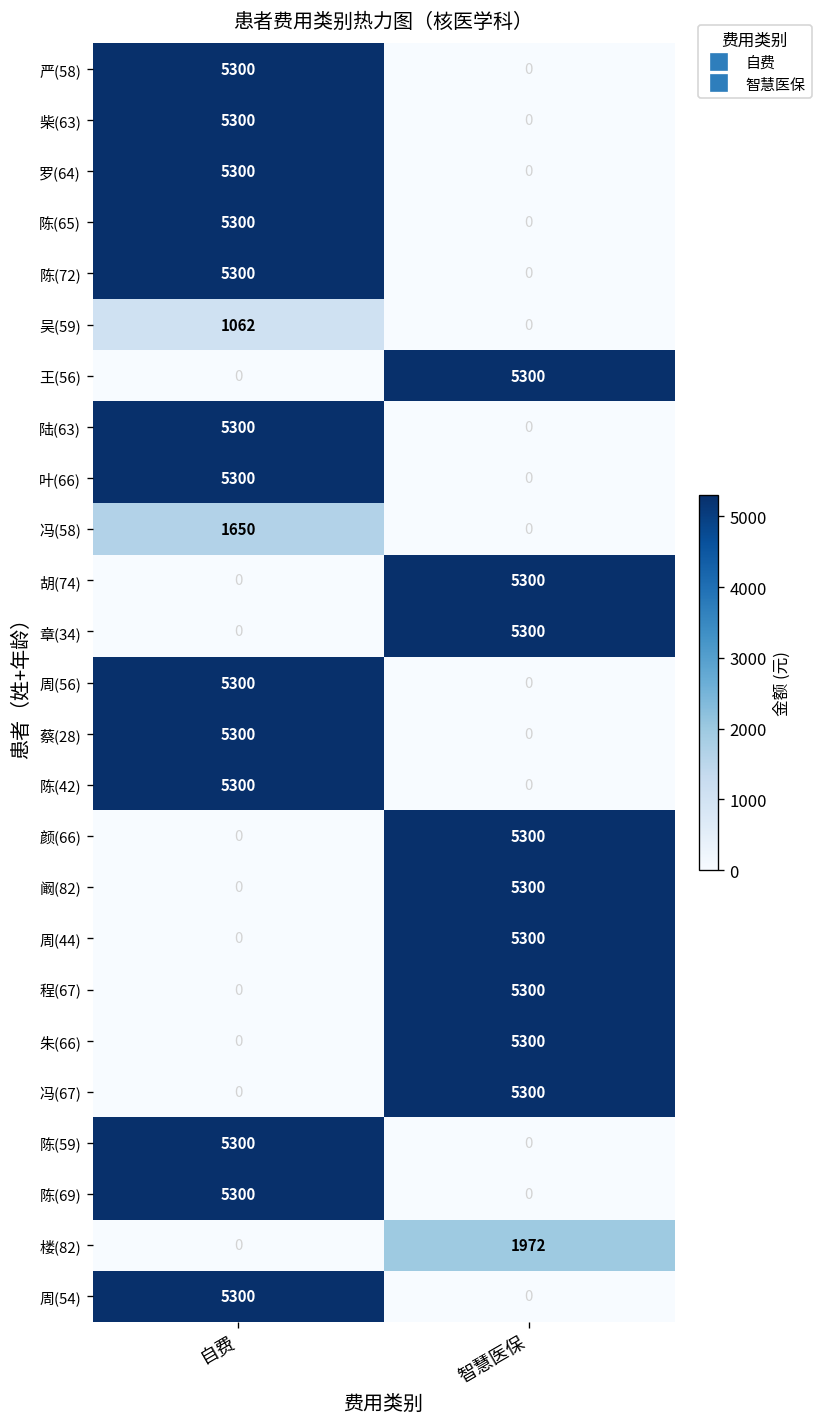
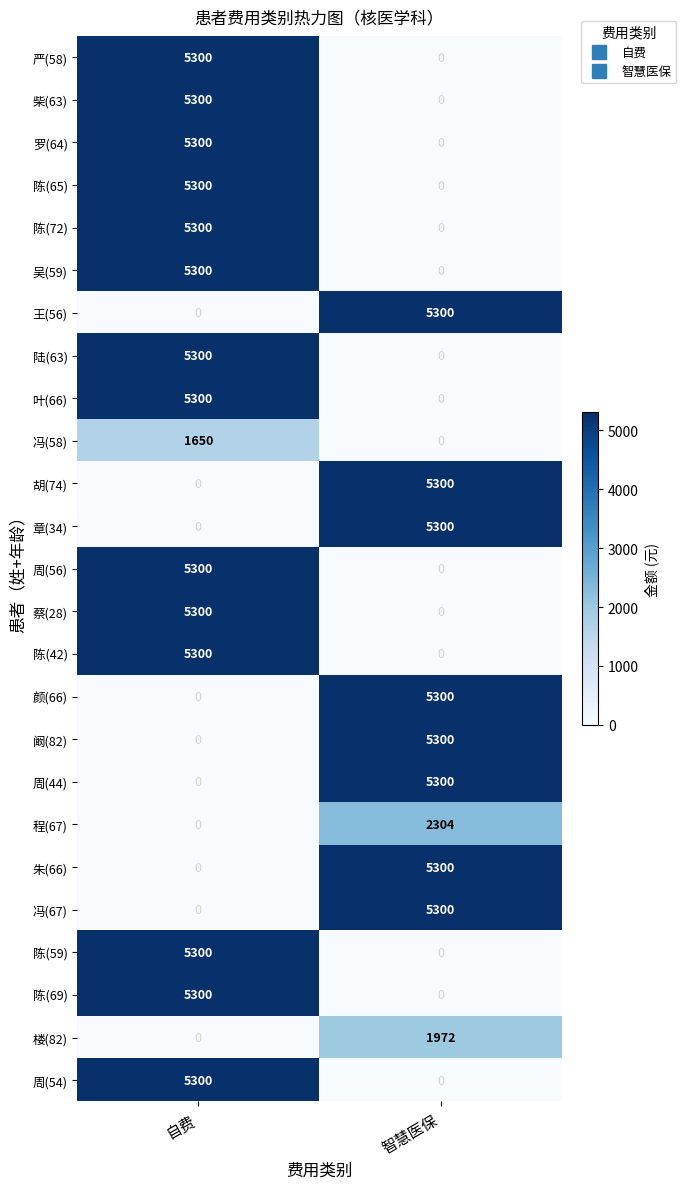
  {
    "严(58)": {
      "自费": 5300
    },
    "柴(63)": {
      "自费": 5300
    },
    "罗(64)": {
      "自费": 5300
    },
    "陈(65)": {
      "自费": 5300
    },
    "陈(72)": {
      "自费": 5300
    },
    "吴(59)": {
-     "自费": 1062
+     "自费": 5300
    },
    "王(56)": {
      "智慧医保": 5300
    },
    "陆(63)": {
      "自费": 5300
    },
    "叶(66)": {
      "自费": 5300
    },
    "冯(58)": {
      "自费": 1650
    },
    "胡(74)": {
      "智慧医保": 5300
    },
    "章(34)": {
      "智慧医保": 5300
    },
    "周(56)": {
      "自费": 5300
    },
    "蔡(28)": {
      "自费": 5300
    },
    "陈(42)": {
      "自费": 5300
    },
    "颜(66)": {
      "智慧医保": 5300
    },
    "阚(82)": {
      "智慧医保": 5300
    },
    "周(44)": {
      "智慧医保": 5300
    },
    "程(67)": {
-     "智慧医保": 5300
+     "智慧医保": 2304
    },
    "朱(66)": {
      "智慧医保": 5300
    },
    "冯(67)": {
      "智慧医保": 5300
    },
    "陈(59)": {
      "自费": 5300
    },
    "陈(69)": {
      "自费": 5300
    },
    "楼(82)": {
      "智慧医保": 1972
    },
    "周(54)": {
      "自费": 5300
    }
  }
